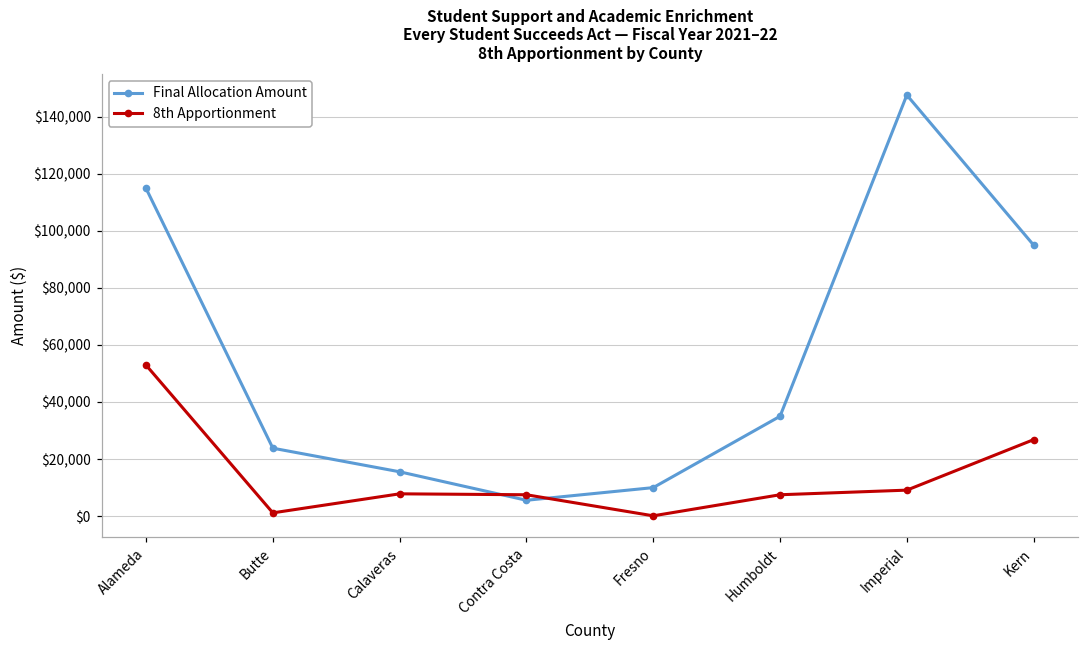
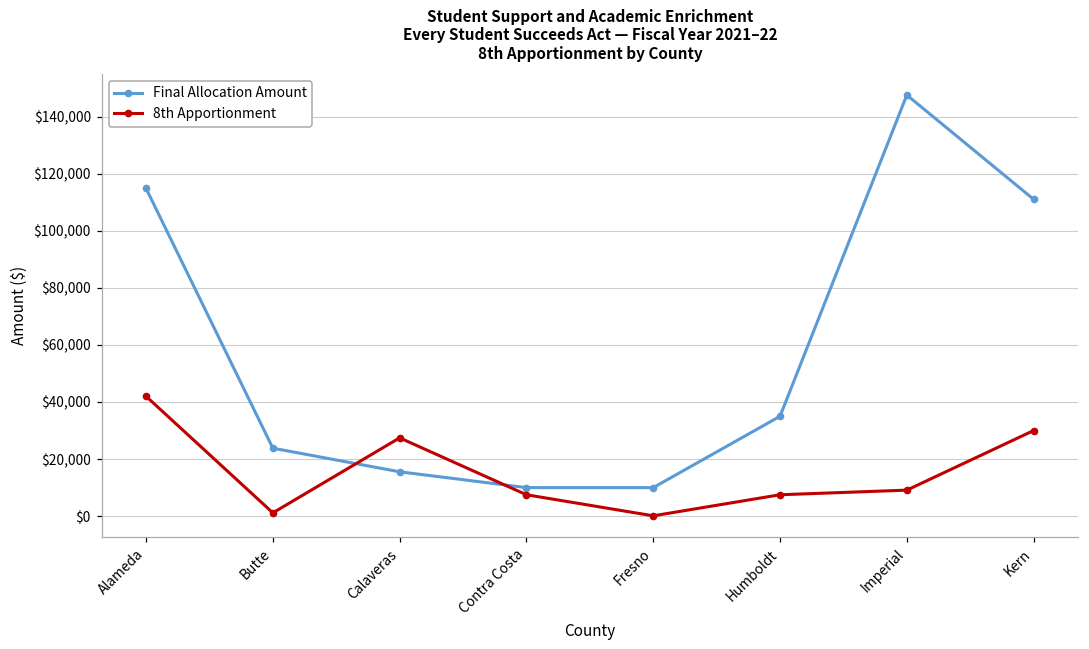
  {
    "Final Allocation Amount": {
      "Alameda": "$115,000",
      "Butte": "$24,000",
      "Calaveras": "$16,000",
-     "Contra Costa": "$6,000",
+     "Contra Costa": "$10,000",
      "Fresno": "$10,000",
      "Humboldt": "$35,000",
      "Imperial": "$148,000",
-     "Kern": "$95,000"
+     "Kern": "$111,000"
    },
    "8th Apportionment": {
-     "Alameda": "$53,000",
+     "Alameda": "$42,000",
      "Butte": "$1,000",
-     "Calaveras": "$8,000",
+     "Calaveras": "$27,000",
      "Contra Costa": "$8,000",
      "Fresno": "$0",
      "Humboldt": "$8,000",
      "Imperial": "$9,000",
-     "Kern": "$27,000"
+     "Kern": "$30,000"
    }
  }
